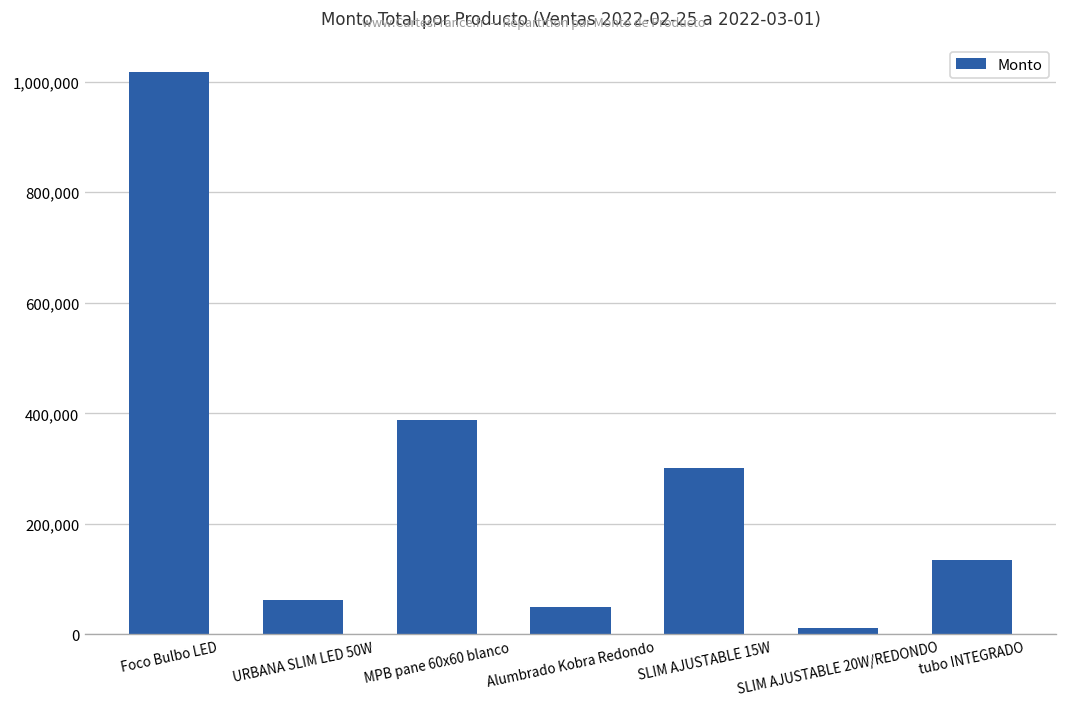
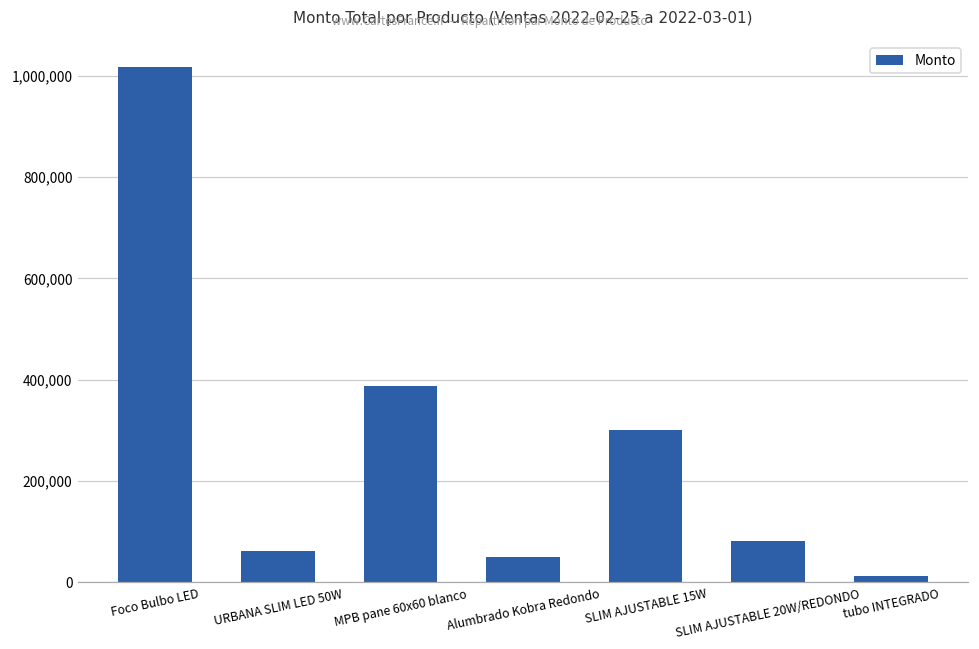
  {
    "Foco Bulbo LED": "1,020,000",
    "URBANA SLIM LED 50W": "60,000",
    "MPB pane 60x60 blanco": "390,000",
    "Alumbrado Kobra Redondo": "50,000",
    "SLIM AJUSTABLE 15W": "300,000",
-   "SLIM AJUSTABLE 20W/REDONDO": "10,000",
-   "tubo INTEGRADO": "130,000"
+   "SLIM AJUSTABLE 20W/REDONDO": "80,000",
+   "tubo INTEGRADO": "10,000"
  }
